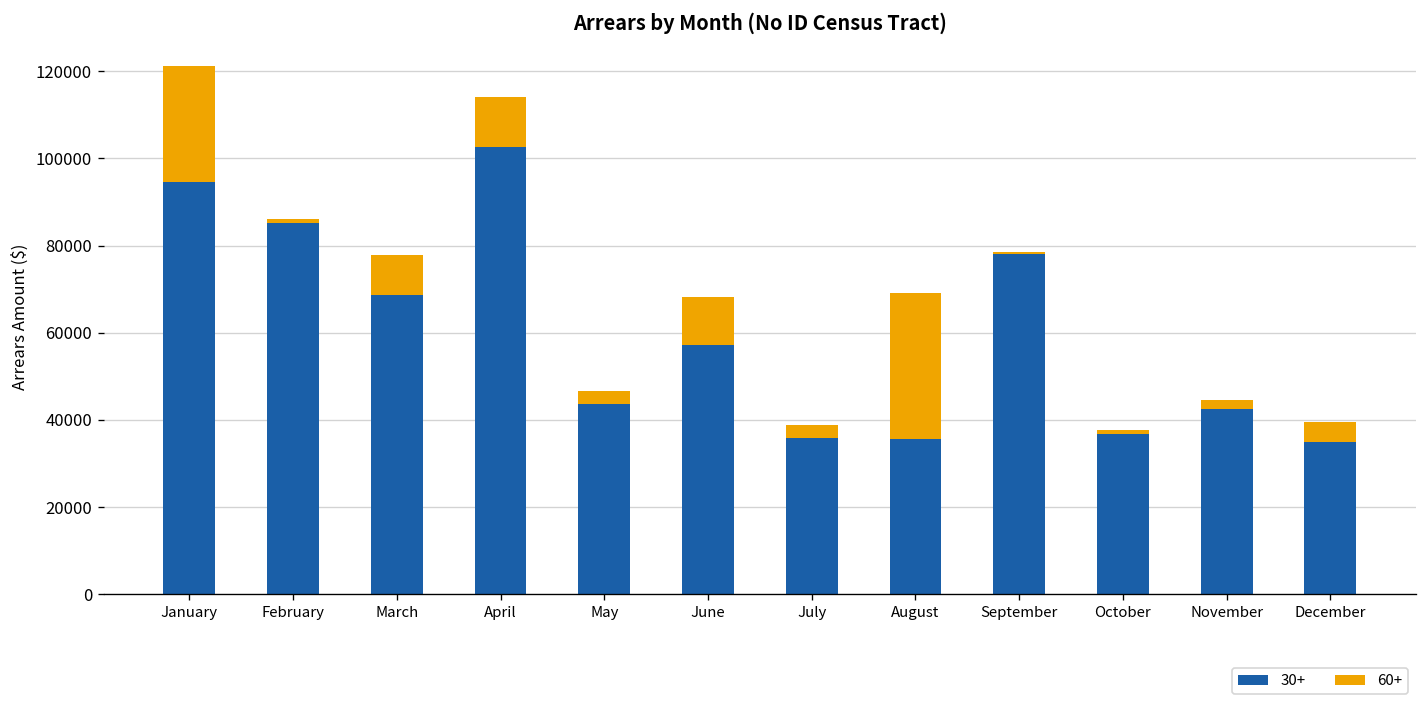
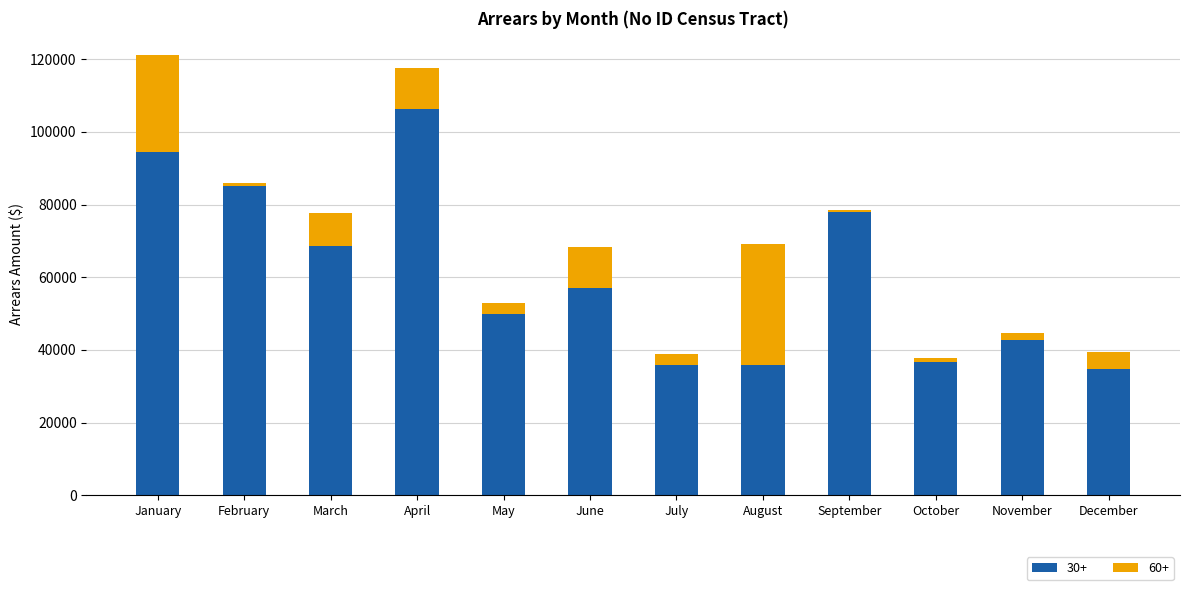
  {
    "30+": {
      "January": 95000,
      "February": 85000,
      "March": 69000,
-     "April": 103000,
-     "May": 44000,
+     "April": 106000,
+     "May": 50000,
      "June": 57000,
      "July": 36000,
      "August": 36000,
      "September": 78000,
      "October": 37000,
      "November": 43000,
      "December": 35000
    },
    "60+": {
      "January": 27000,
      "February": 1000,
      "March": 9000,
      "April": 11000,
      "May": 3000,
      "June": 11000,
      "July": 3000,
      "August": 33000,
      "October": 1000,
      "November": 2000,
      "December": 5000
    }
  }
